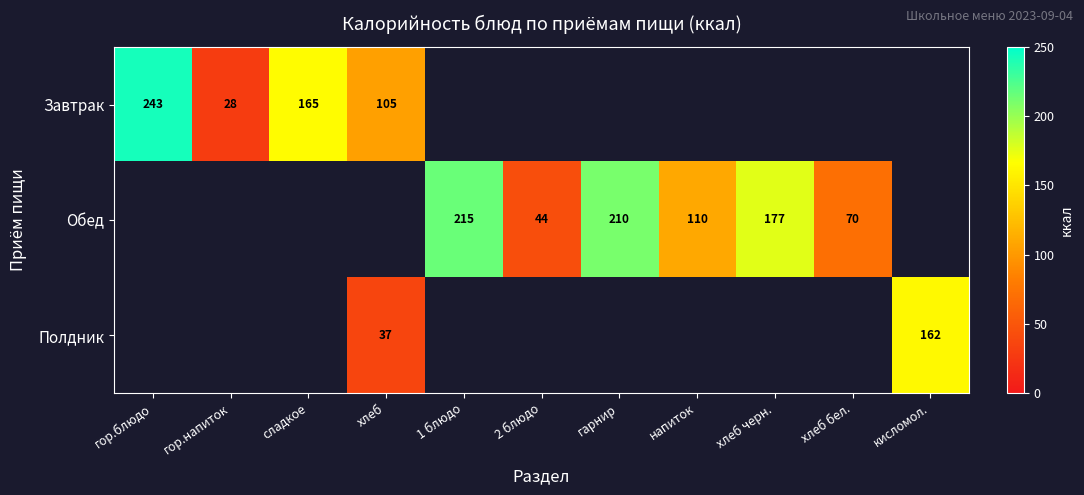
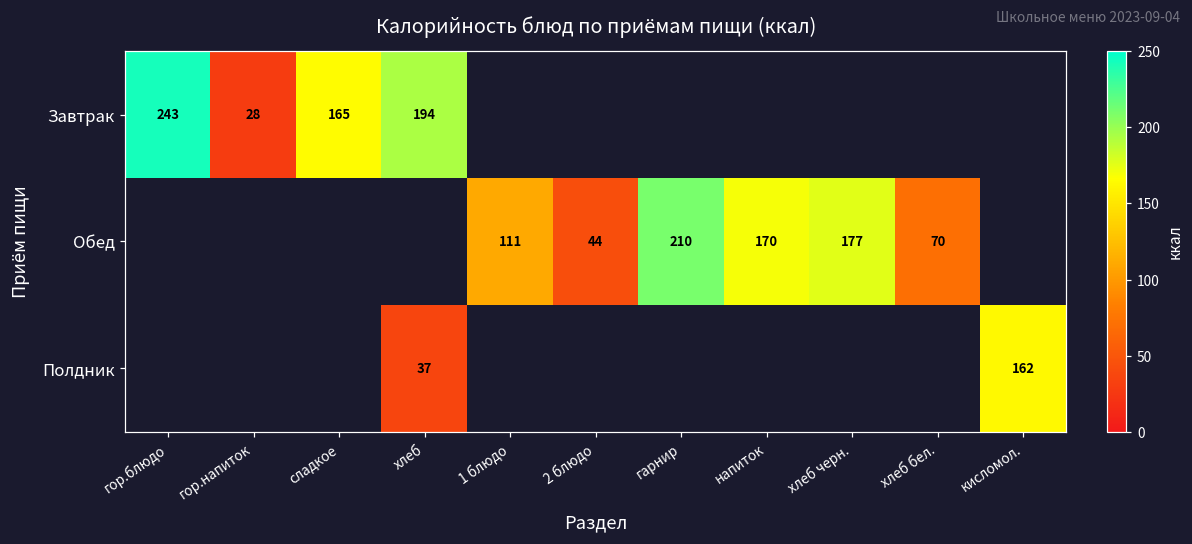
  {
    "Завтрак": {
      "гор.блюдо": 243,
      "гор.напиток": 28,
      "сладкое": 165,
-     "хлеб": 105
+     "хлеб": 194
    },
    "Обед": {
-     "1 блюдо": 215,
+     "1 блюдо": 111,
      "2 блюдо": 44,
      "гарнир": 210,
-     "напиток": 110,
+     "напиток": 170,
      "хлеб черн.": 177,
      "хлеб бел.": 70
    },
    "Полдник": {
      "хлеб": 37,
      "кисломол.": 162
    }
  }
